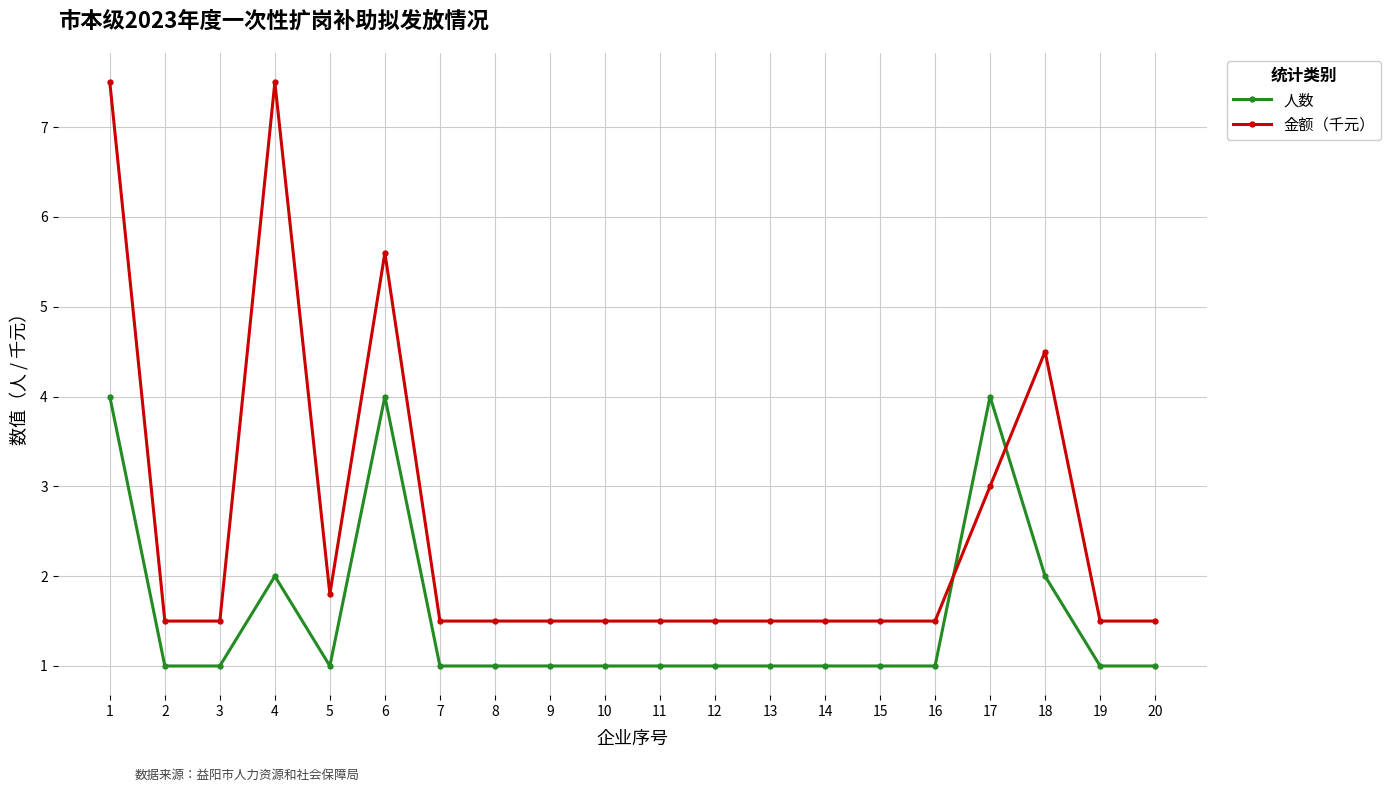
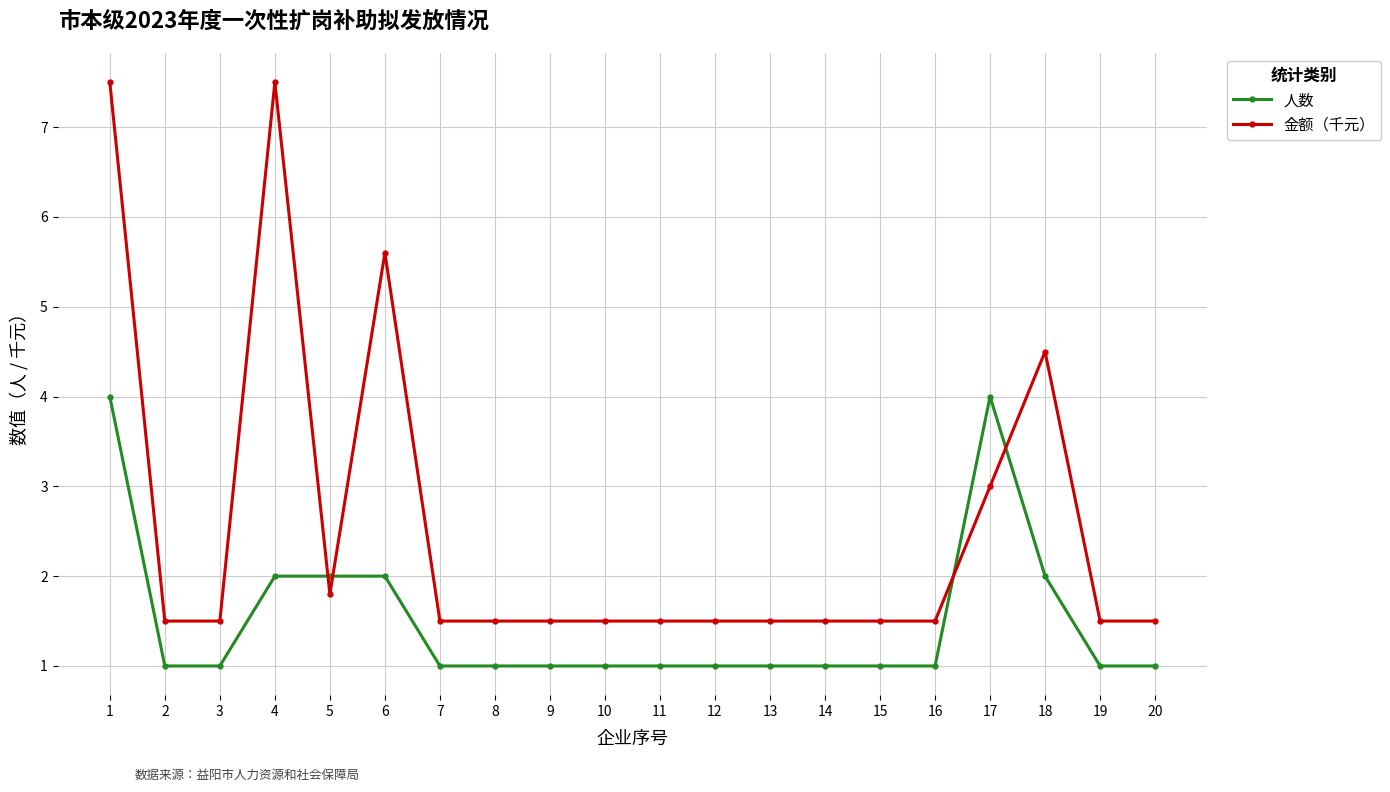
  {
    "人数": {
      "1": 4,
      "2": 1,
      "3": 1,
      "4": 2,
-     "5": 1,
-     "6": 4,
+     "5": 2,
+     "6": 2,
      "7": 1,
      "8": 1,
      "9": 1,
      "10": 1,
      "11": 1,
      "12": 1,
      "13": 1,
      "14": 1,
      "15": 1,
      "16": 1,
      "17": 4,
      "18": 2,
      "19": 1,
      "20": 1
    },
    "金额（千元）": {
      "1": 7.5,
      "2": 1.5,
      "3": 1.5,
      "4": 7.5,
      "5": 1.8,
      "6": 5.6,
      "7": 1.5,
      "8": 1.5,
      "9": 1.5,
      "10": 1.5,
      "11": 1.5,
      "12": 1.5,
      "13": 1.5,
      "14": 1.5,
      "15": 1.5,
      "16": 1.5,
      "17": 3,
      "18": 4.5,
      "19": 1.5,
      "20": 1.5
    }
  }
